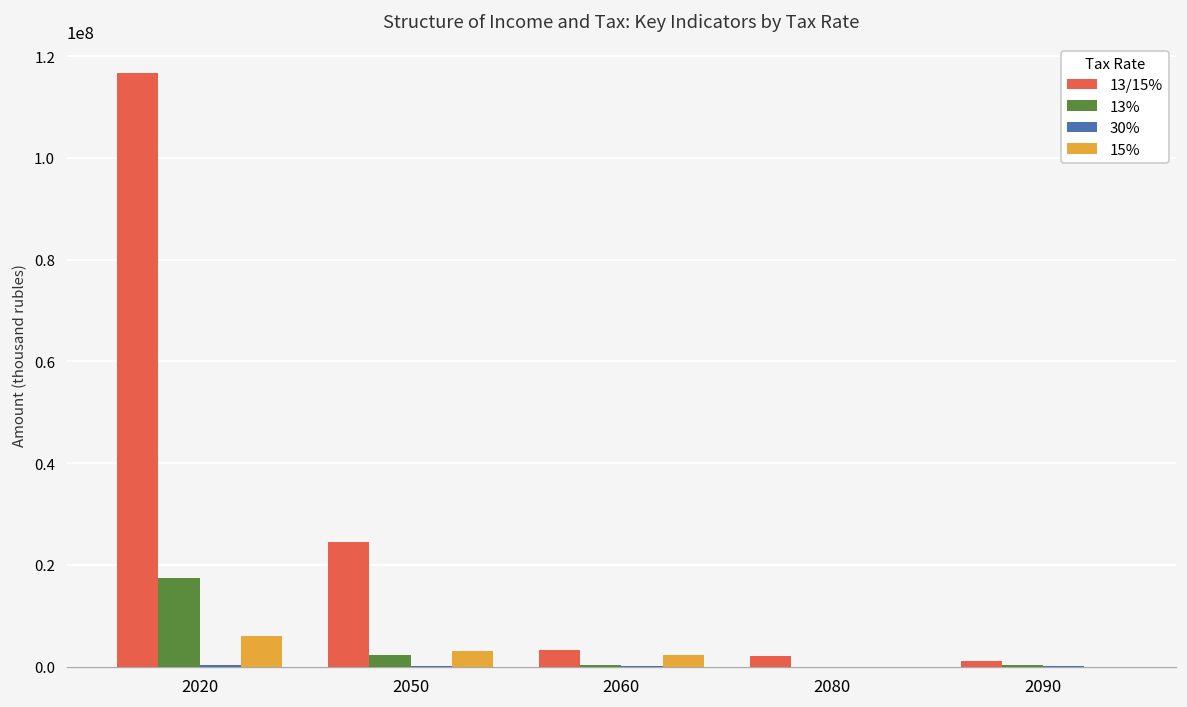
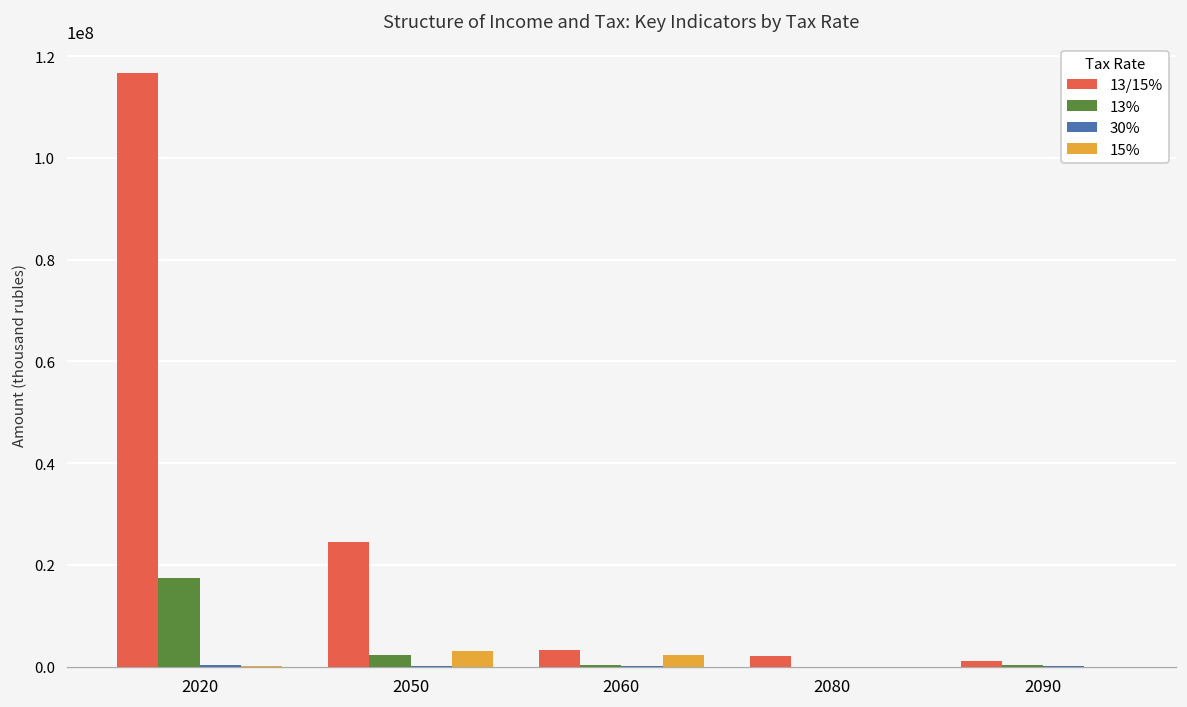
  {
    "13/15%": {
      "2020": 117000000,
      "2050": 25000000,
      "2060": 3000000,
      "2080": 2000000,
      "2090": 1000000
    },
    "13%": {
      "2020": 17000000,
      "2050": 2000000
    },
    "30%": {
      "2080": 0
    },
    "15%": {
-     "2020": 6000000,
+     "2020": 0,
      "2050": 3000000,
      "2060": 2000000,
      "2080": 0
    }
  }
